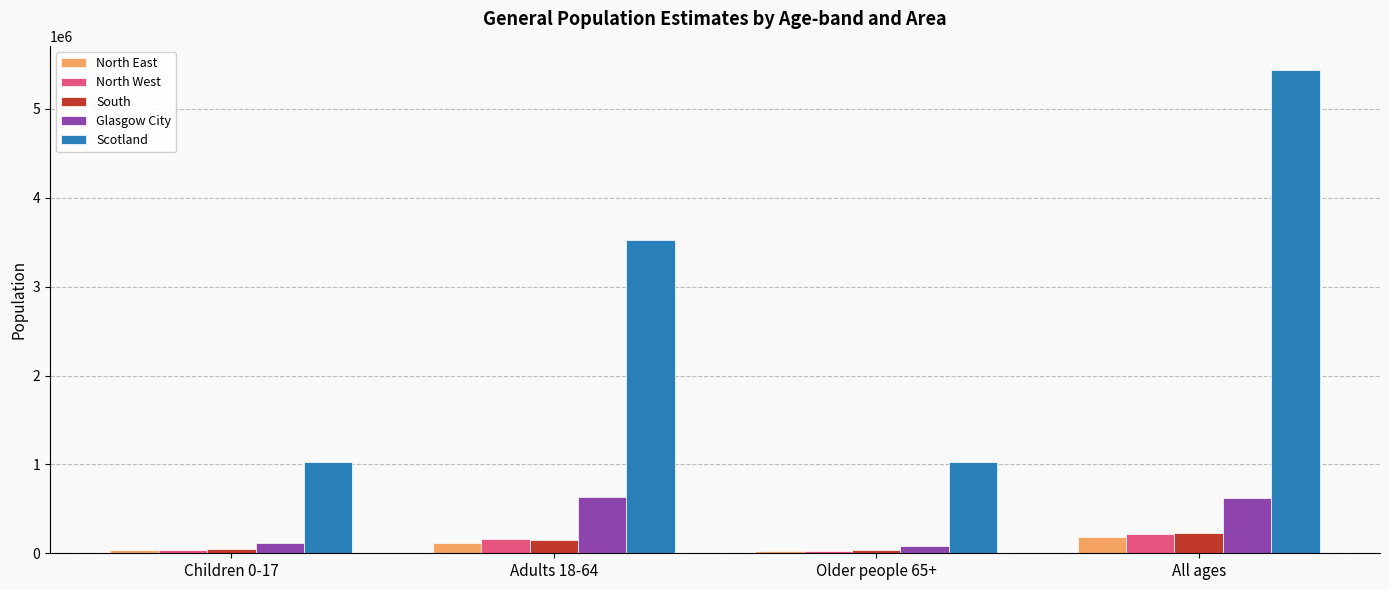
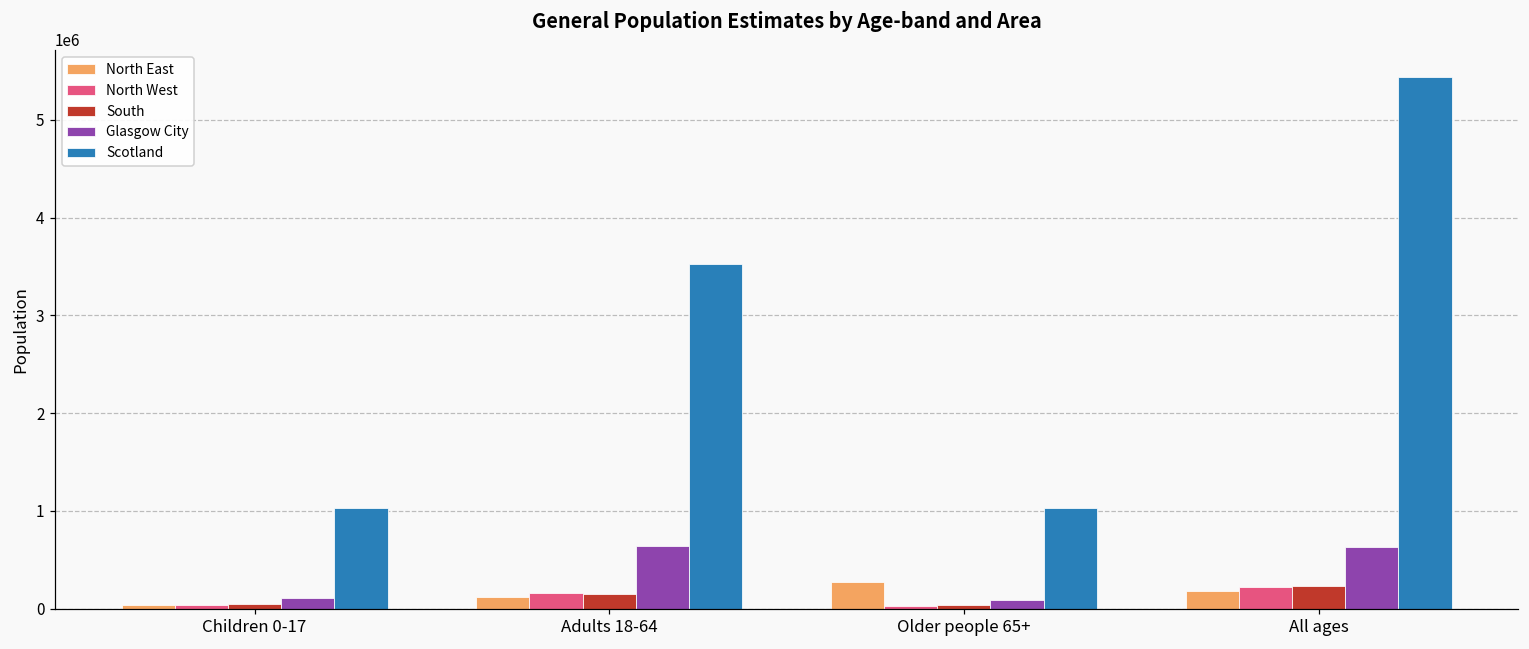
  {
    "North East": {
      "Children 0-17": 0,
      "Adults 18-64": 100000,
-     "Older people 65+": 0,
+     "Older people 65+": 300000,
      "All ages": 200000
    },
    "North West": {
      "Children 0-17": 0,
      "Adults 18-64": 200000,
      "All ages": 200000
    },
    "South": {
      "Children 0-17": 0,
      "Adults 18-64": 200000,
      "Older people 65+": 0,
      "All ages": 200000
    },
    "Glasgow City": {
      "Children 0-17": 100000,
      "Adults 18-64": 600000,
      "Older people 65+": 100000,
      "All ages": 600000
    },
    "Scotland": {
      "Children 0-17": 1000000,
      "Adults 18-64": 3500000,
      "Older people 65+": 1000000,
      "All ages": 5400000
    }
  }
